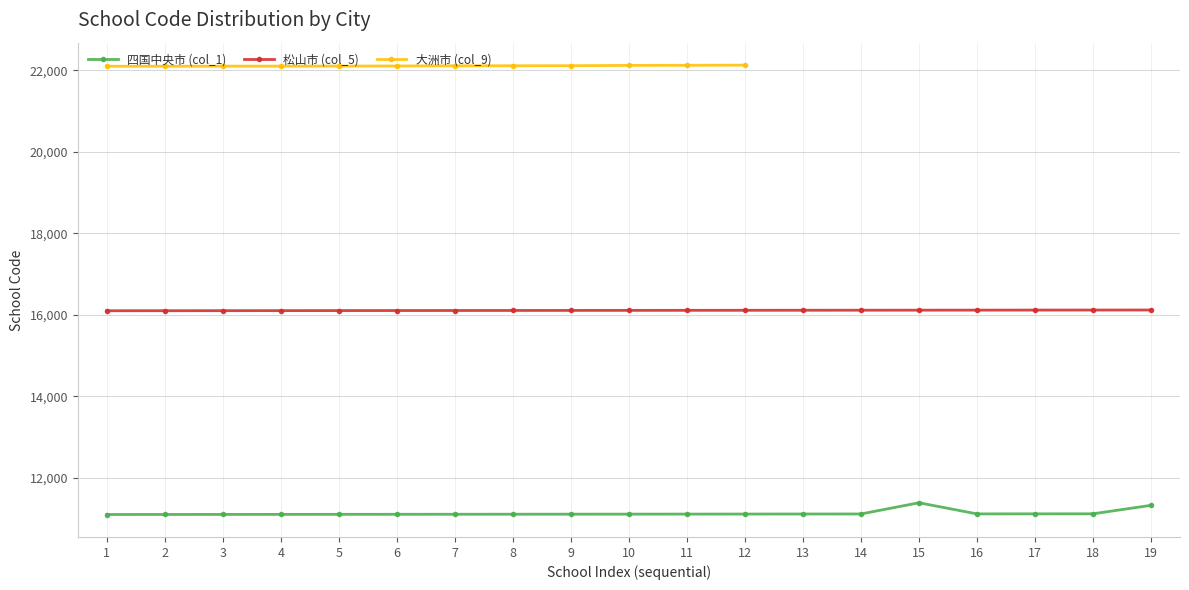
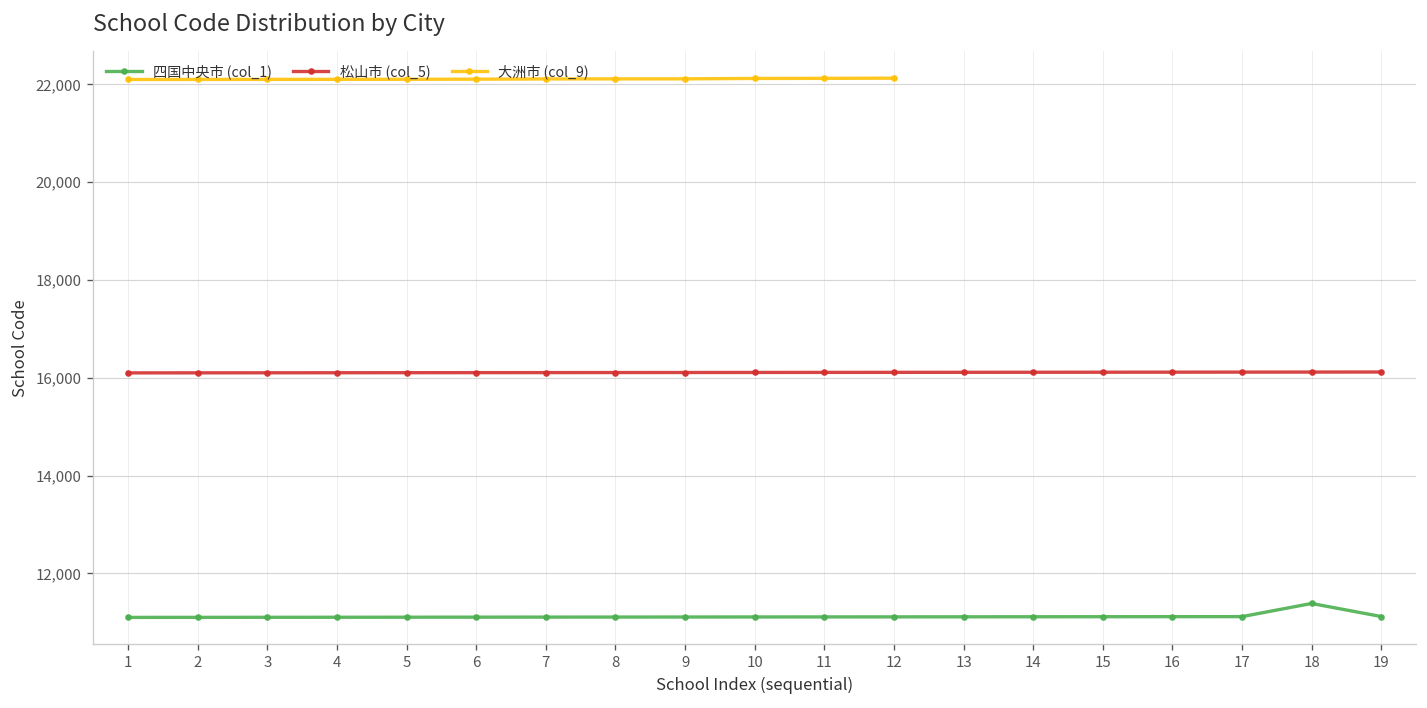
  {
    "四国中央市 (col_1)": {
      "1": "11,100",
      "2": "11,100",
      "3": "11,100",
      "4": "11,100",
      "5": "11,100",
      "6": "11,100",
      "7": "11,100",
      "8": "11,100",
      "9": "11,100",
      "10": "11,100",
      "11": "11,100",
      "12": "11,100",
      "13": "11,100",
      "14": "11,100",
-     "15": "11,400",
+     "15": "11,100",
      "16": "11,100",
      "17": "11,100",
-     "18": "11,100",
-     "19": "11,300"
+     "18": "11,400",
+     "19": "11,100"
    },
    "松山市 (col_5)": {
      "1": "16,100",
      "2": "16,100",
      "3": "16,100",
      "4": "16,100",
      "5": "16,100",
      "6": "16,100",
      "7": "16,100",
      "8": "16,100",
      "9": "16,100",
      "10": "16,100",
      "11": "16,100",
      "12": "16,100",
      "13": "16,100",
      "14": "16,100",
      "15": "16,100",
      "16": "16,100",
      "17": "16,100",
      "18": "16,100",
      "19": "16,100"
    },
    "大洲市 (col_9)": {
      "1": "22,100",
      "2": "22,100",
      "3": "22,100",
      "4": "22,100",
      "5": "22,100",
      "6": "22,100",
      "7": "22,100",
      "8": "22,100",
      "9": "22,100",
      "10": "22,100",
      "11": "22,100",
      "12": "22,100"
    }
  }
